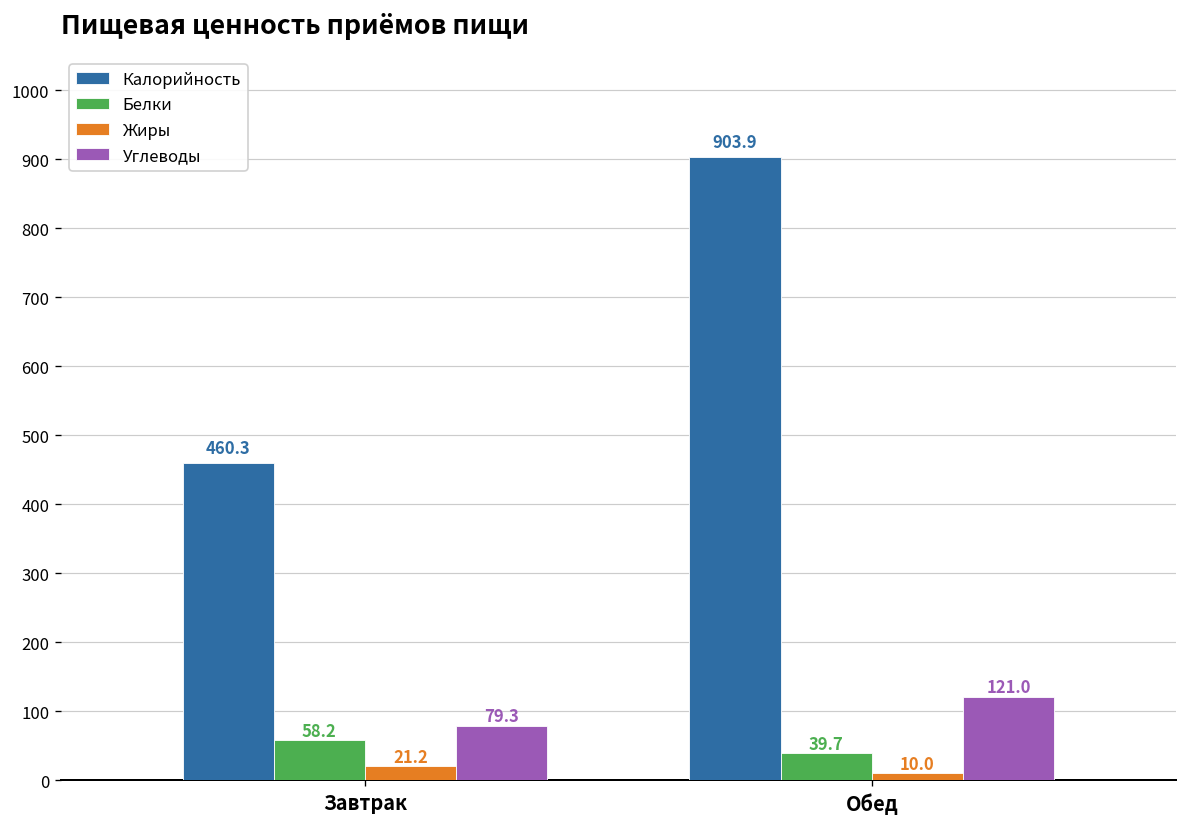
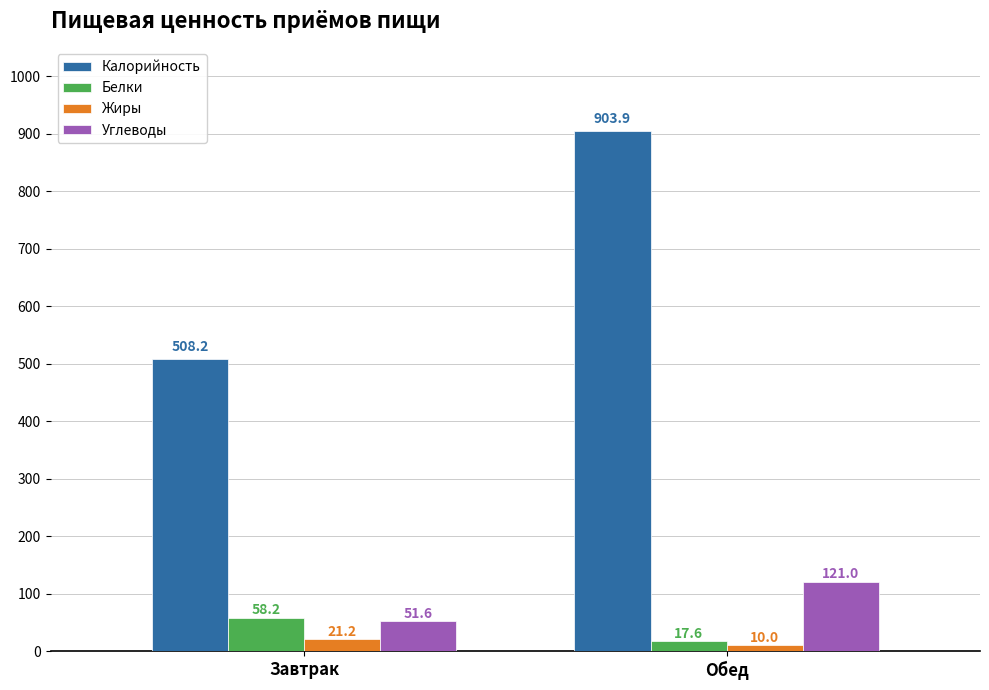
  {
    "Калорийность": {
-     "Завтрак": 460.3,
+     "Завтрак": 508.2,
      "Обед": 903.9
    },
    "Белки": {
      "Завтрак": 58.2,
-     "Обед": 39.7
+     "Обед": 17.6
    },
    "Жиры": {
      "Завтрак": 21.2,
      "Обед": 10.0
    },
    "Углеводы": {
-     "Завтрак": 79.3,
+     "Завтрак": 51.6,
      "Обед": 121.0
    }
  }
